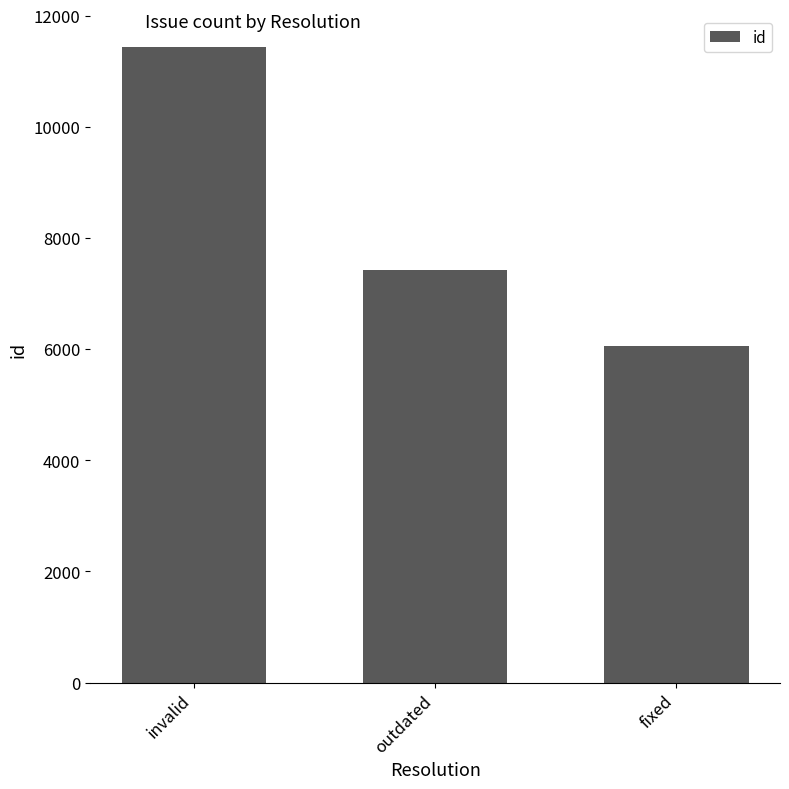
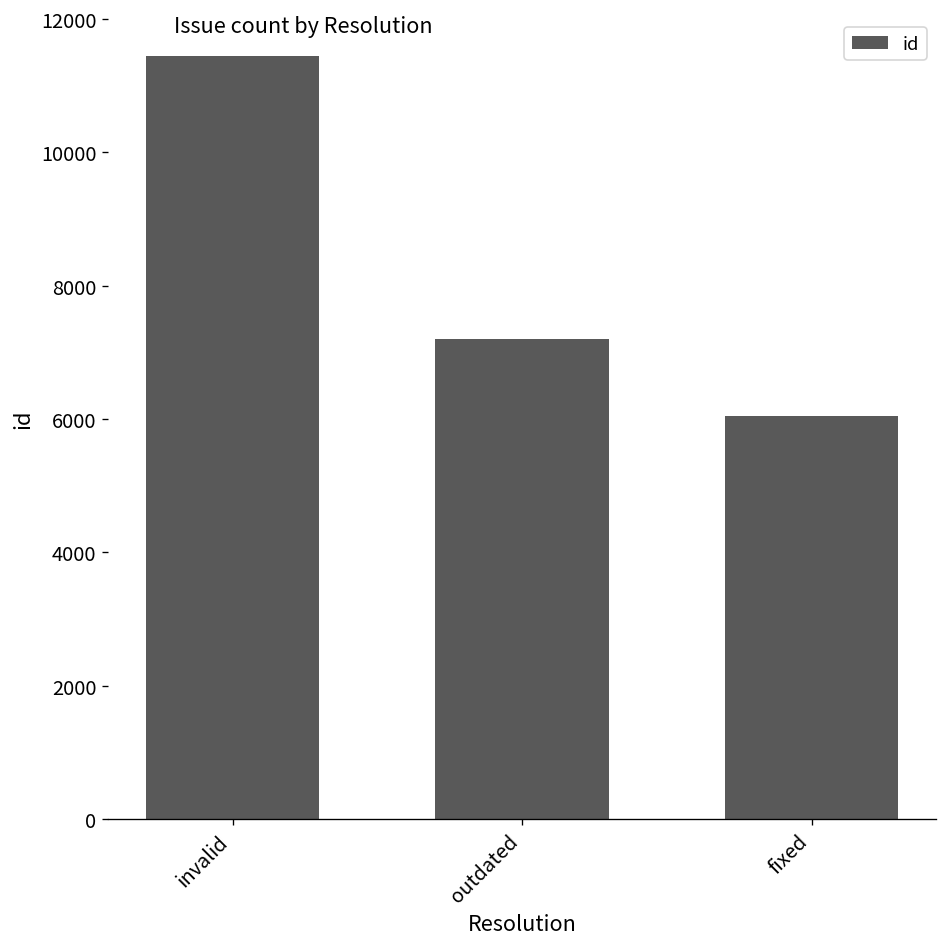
  {
    "invalid": 11400,
-   "outdated": 7400,
+   "outdated": 7200,
    "fixed": 6100
  }
